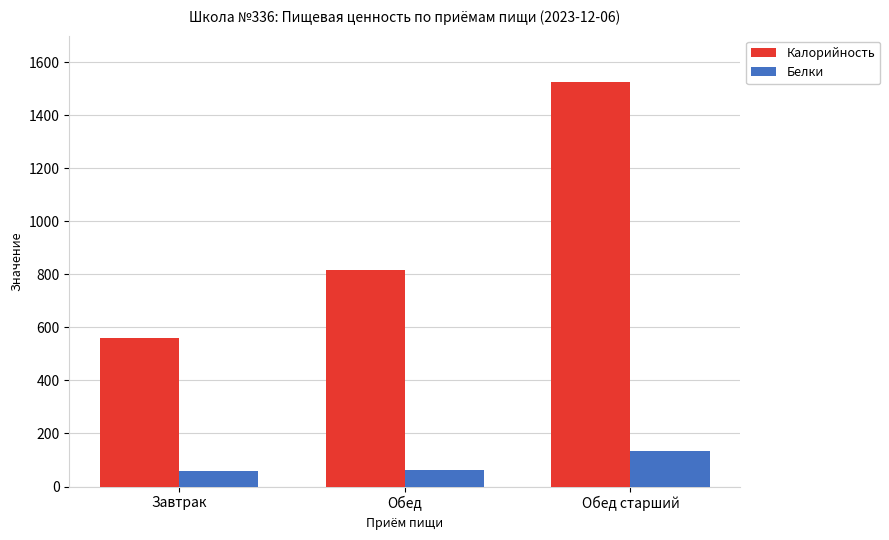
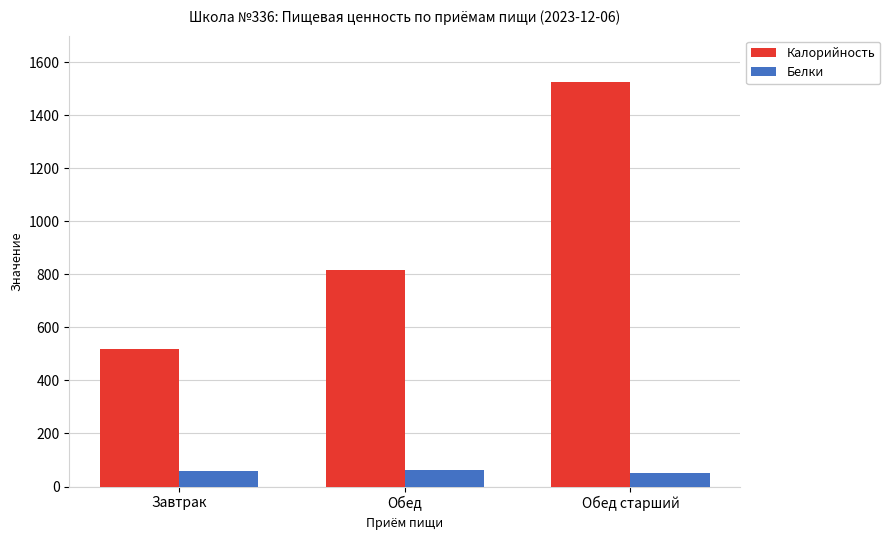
  {
    "Калорийность": {
-     "Завтрак": 560,
+     "Завтрак": 520,
      "Обед": 820,
      "Обед старший": 1530
    },
    "Белки": {
      "Завтрак": 60,
      "Обед": 60,
-     "Обед старший": 140
+     "Обед старший": 50
    }
  }
